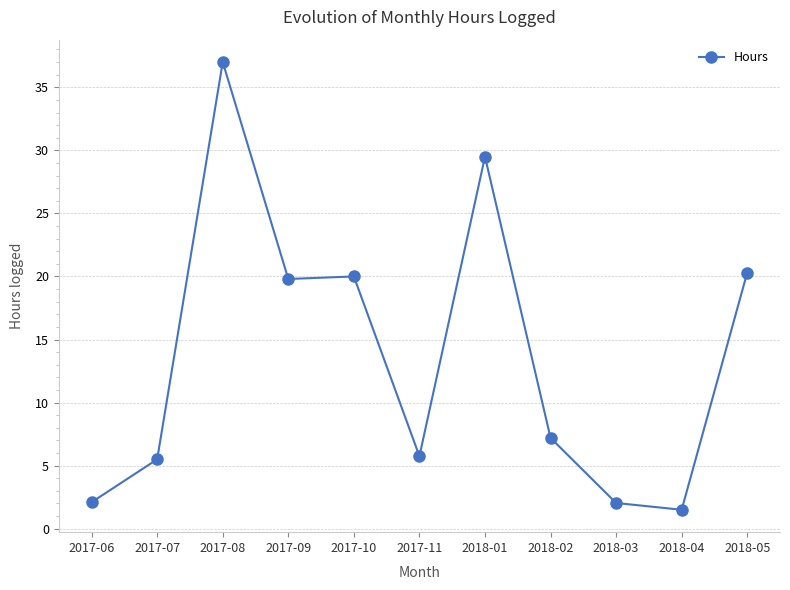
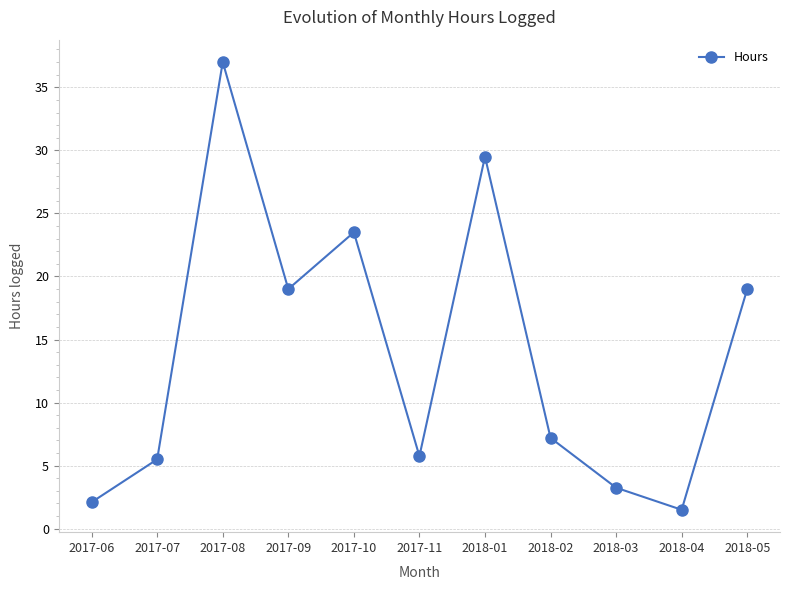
  {
    "2017-06": 2.1,
    "2017-07": 5.5,
    "2017-08": 37.0,
-   "2017-09": 19.8,
-   "2017-10": 20.0,
+   "2017-09": 19.0,
+   "2017-10": 23.5,
    "2017-11": 5.8,
    "2018-01": 29.5,
    "2018-02": 7.2,
-   "2018-03": 2.0,
+   "2018-03": 3.3,
    "2018-04": 1.5,
-   "2018-05": 20.3
+   "2018-05": 19.0
  }
